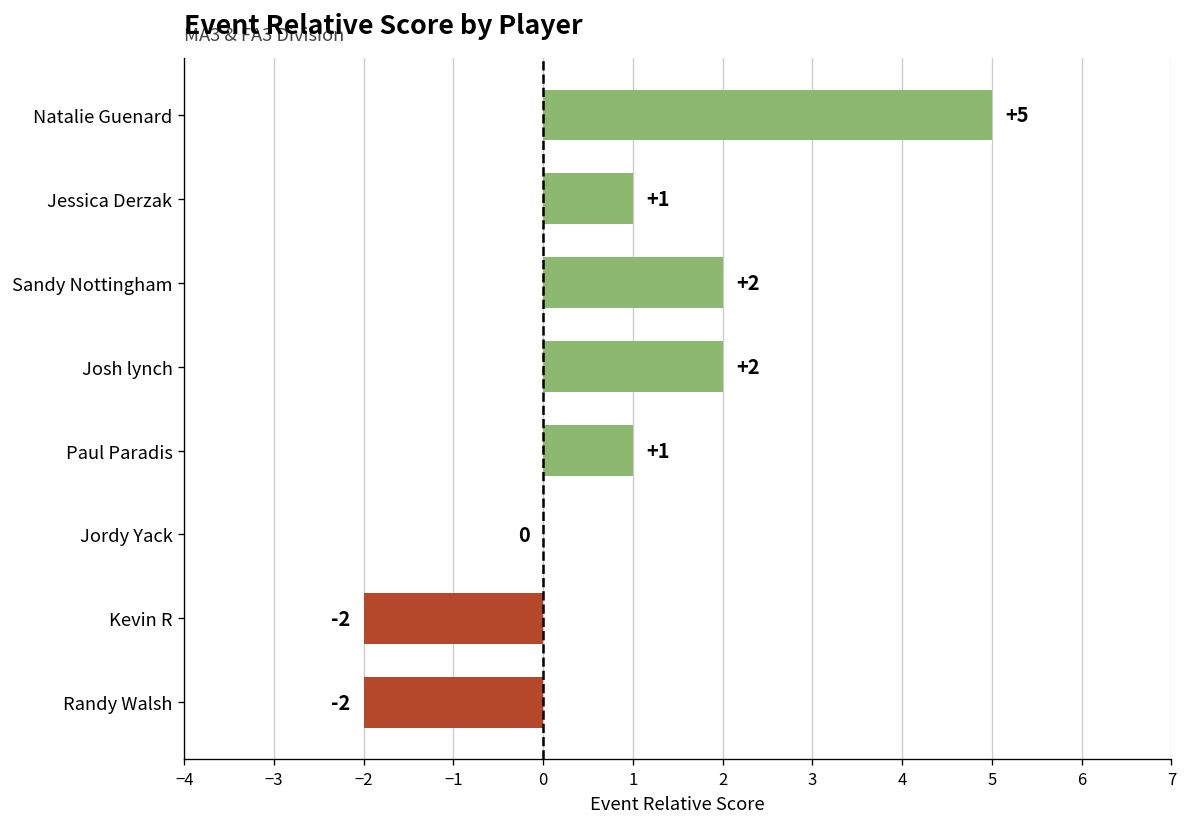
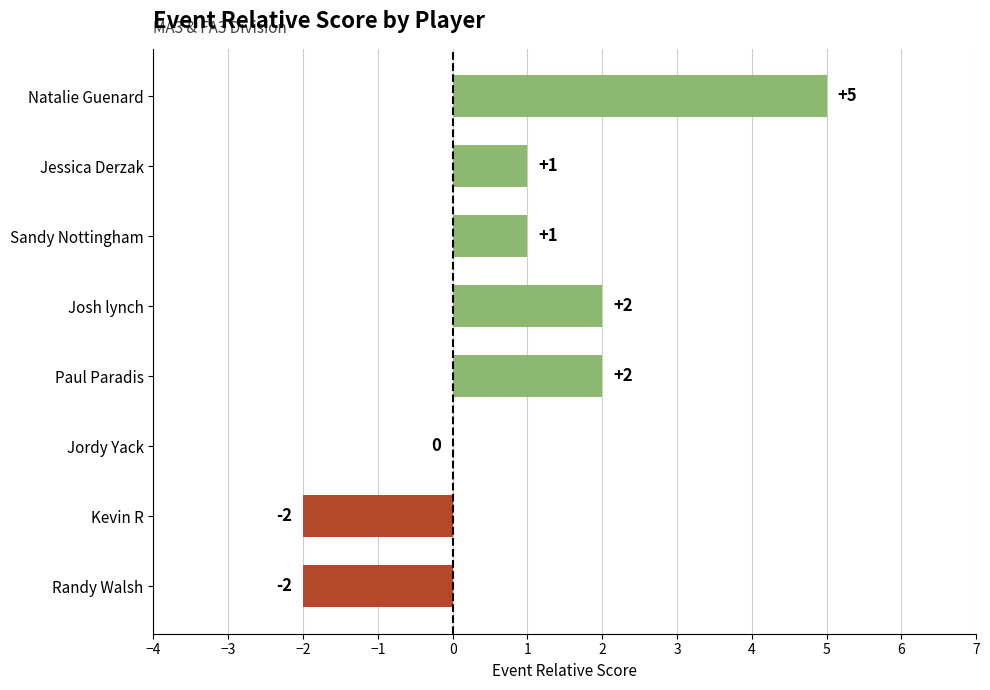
  {
    "Natalie Guenard": "+5",
    "Jessica Derzak": "+1",
-   "Sandy Nottingham": "+2",
+   "Sandy Nottingham": "+1",
    "Josh lynch": "+2",
-   "Paul Paradis": "+1",
+   "Paul Paradis": "+2",
    "Jordy Yack": "0",
    "Kevin R": "-2",
    "Randy Walsh": "-2"
  }
